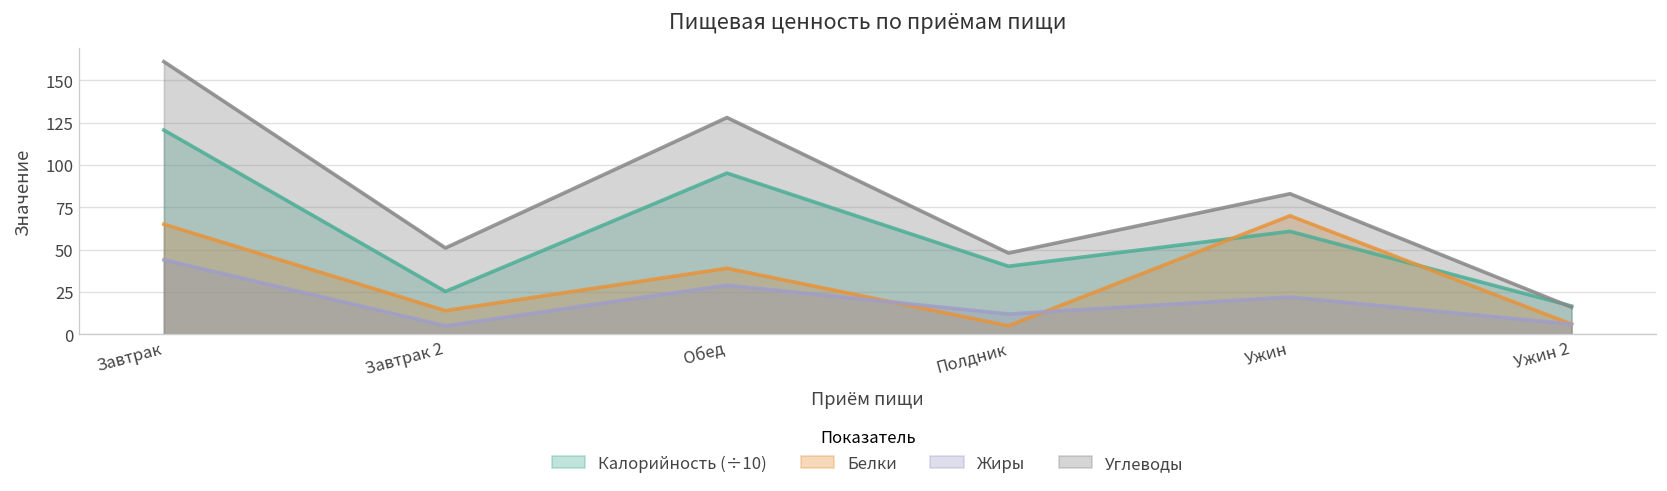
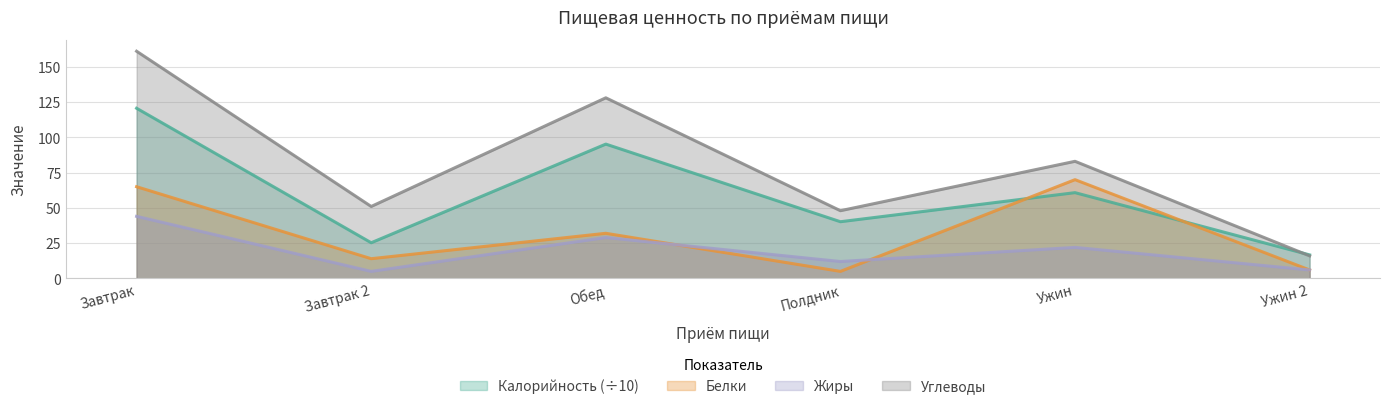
  {
    "Белки": {
      "Завтрак": 65,
      "Завтрак 2": 14,
-     "Обед": 39,
+     "Обед": 32,
      "Полдник": 5,
      "Ужин": 70
    }
  }
